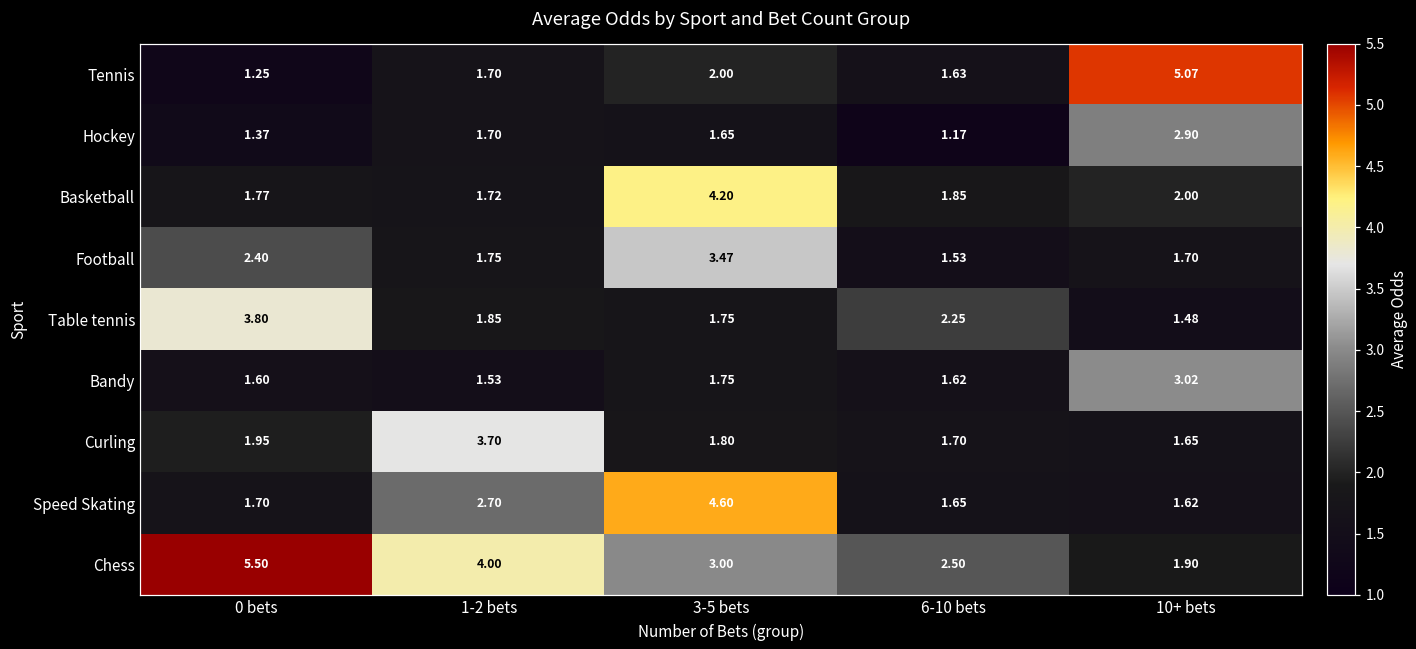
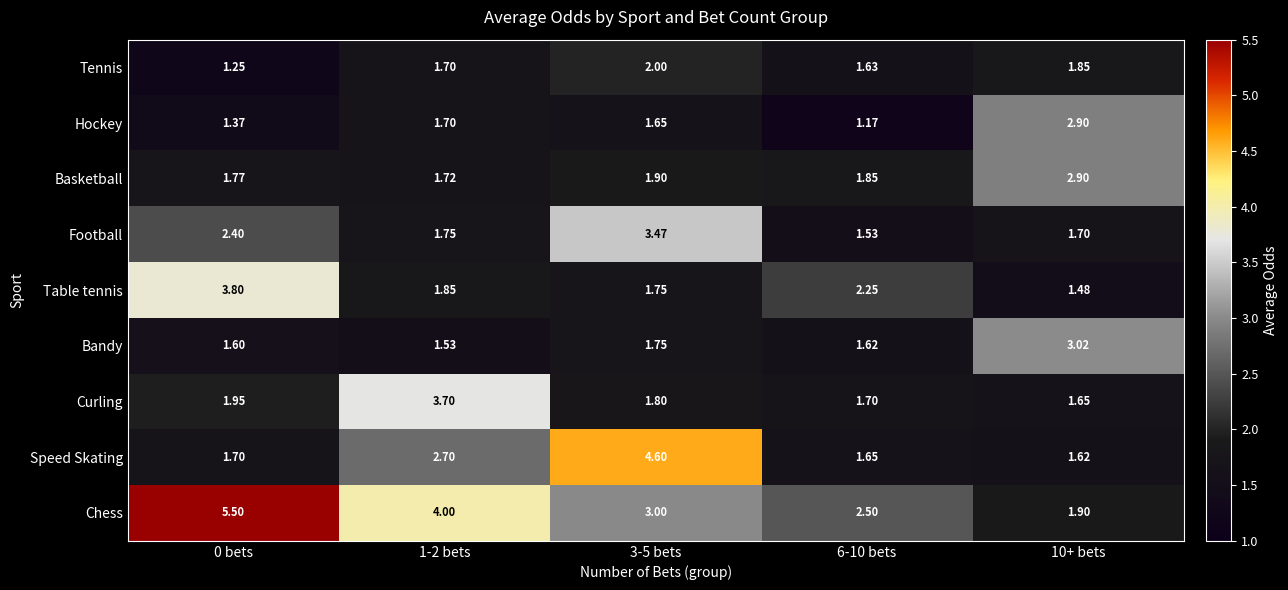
  {
    "Tennis": {
      "0 bets": 1.25,
      "1-2 bets": 1.70,
      "3-5 bets": 2.00,
      "6-10 bets": 1.63,
-     "10+ bets": 5.07
+     "10+ bets": 1.85
    },
    "Hockey": {
      "0 bets": 1.37,
      "1-2 bets": 1.70,
      "3-5 bets": 1.65,
      "6-10 bets": 1.17,
      "10+ bets": 2.90
    },
    "Basketball": {
      "0 bets": 1.77,
      "1-2 bets": 1.72,
-     "3-5 bets": 4.20,
+     "3-5 bets": 1.90,
      "6-10 bets": 1.85,
-     "10+ bets": 2.00
+     "10+ bets": 2.90
    },
    "Football": {
      "0 bets": 2.40,
      "1-2 bets": 1.75,
      "3-5 bets": 3.47,
      "6-10 bets": 1.53,
      "10+ bets": 1.70
    },
    "Table tennis": {
      "0 bets": 3.80,
      "1-2 bets": 1.85,
      "3-5 bets": 1.75,
      "6-10 bets": 2.25,
      "10+ bets": 1.48
    },
    "Bandy": {
      "0 bets": 1.60,
      "1-2 bets": 1.53,
      "3-5 bets": 1.75,
      "6-10 bets": 1.62,
      "10+ bets": 3.02
    },
    "Curling": {
      "0 bets": 1.95,
      "1-2 bets": 3.70,
      "3-5 bets": 1.80,
      "6-10 bets": 1.70,
      "10+ bets": 1.65
    },
    "Speed Skating": {
      "0 bets": 1.70,
      "1-2 bets": 2.70,
      "3-5 bets": 4.60,
      "6-10 bets": 1.65,
      "10+ bets": 1.62
    },
    "Chess": {
      "0 bets": 5.50,
      "1-2 bets": 4.00,
      "3-5 bets": 3.00,
      "6-10 bets": 2.50,
      "10+ bets": 1.90
    }
  }
